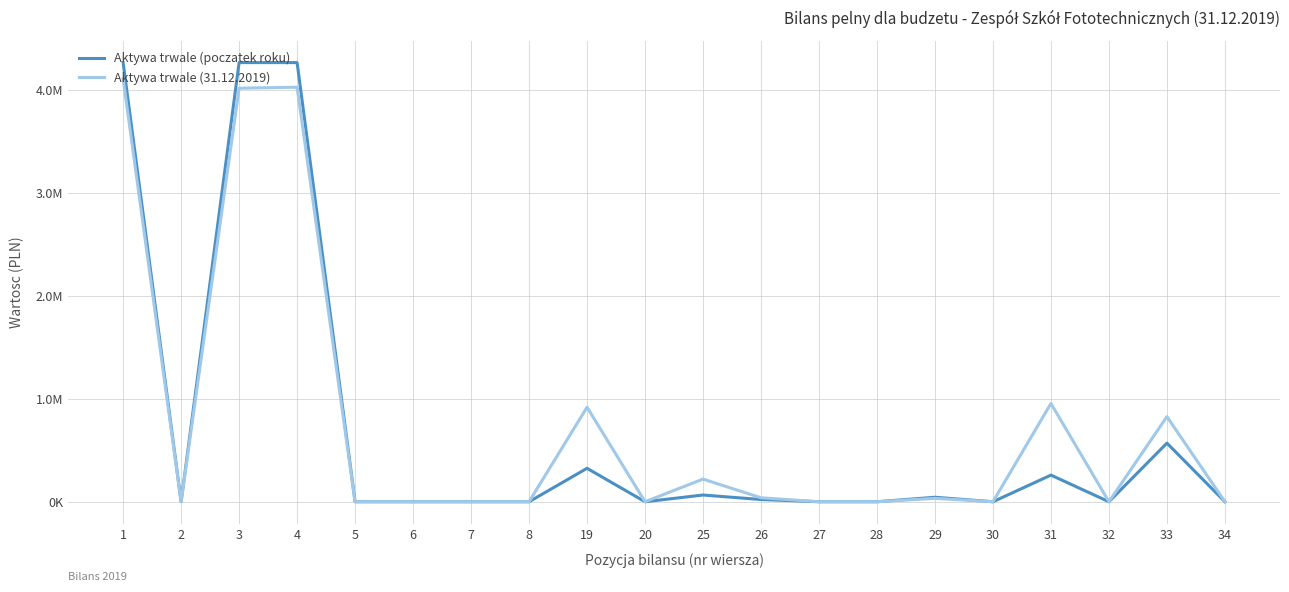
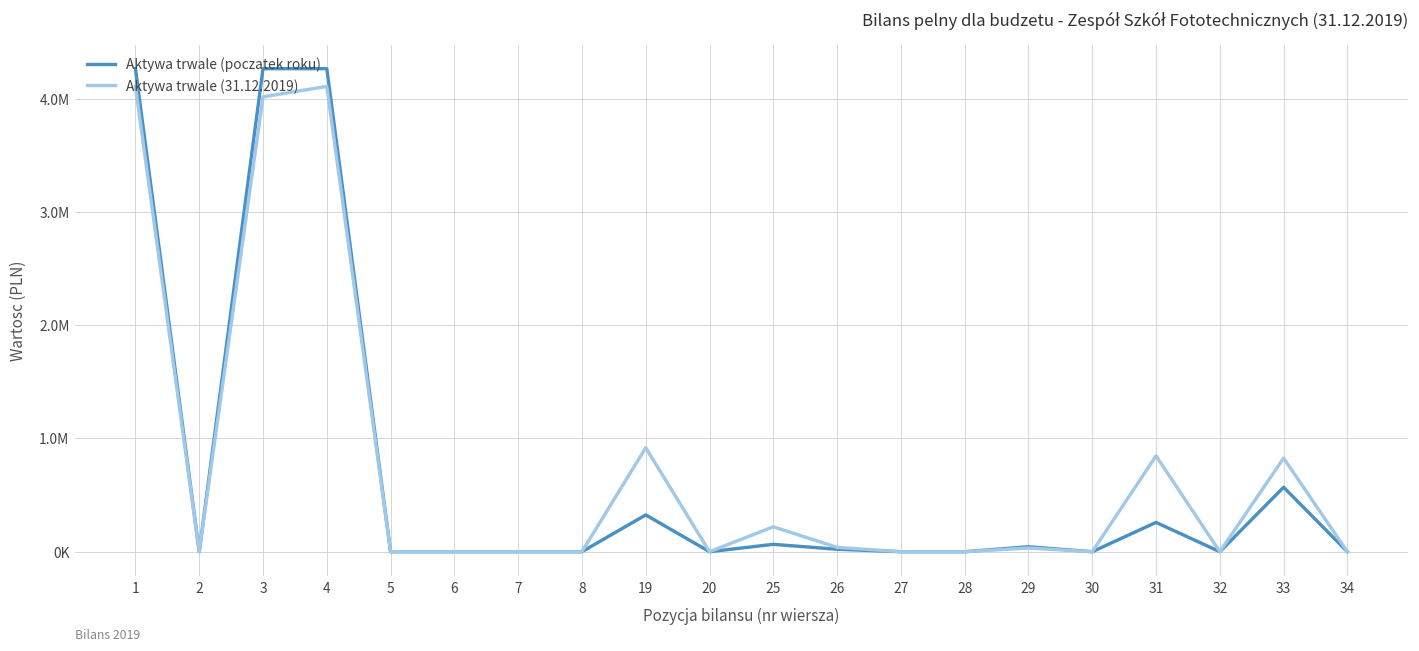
  {
    "Aktywa trwale (poczatek roku)": {
      "1": 4270000,
      "3": 4270000,
      "4": 4270000,
      "19": 320000,
      "25": 70000,
      "31": 260000,
      "33": 570000
    },
    "Aktywa trwale (31.12.2019)": {
      "1": 4110000,
      "3": 4020000,
-     "4": 4030000,
+     "4": 4110000,
      "19": 920000,
      "25": 220000,
-     "31": 950000,
+     "31": 850000,
      "33": 830000
    }
  }
